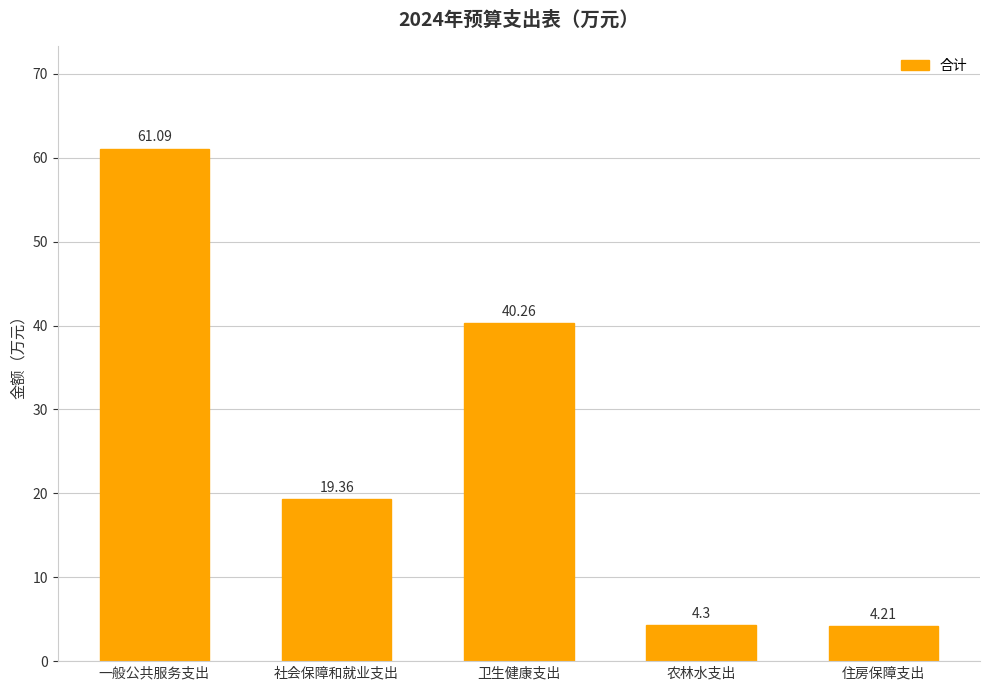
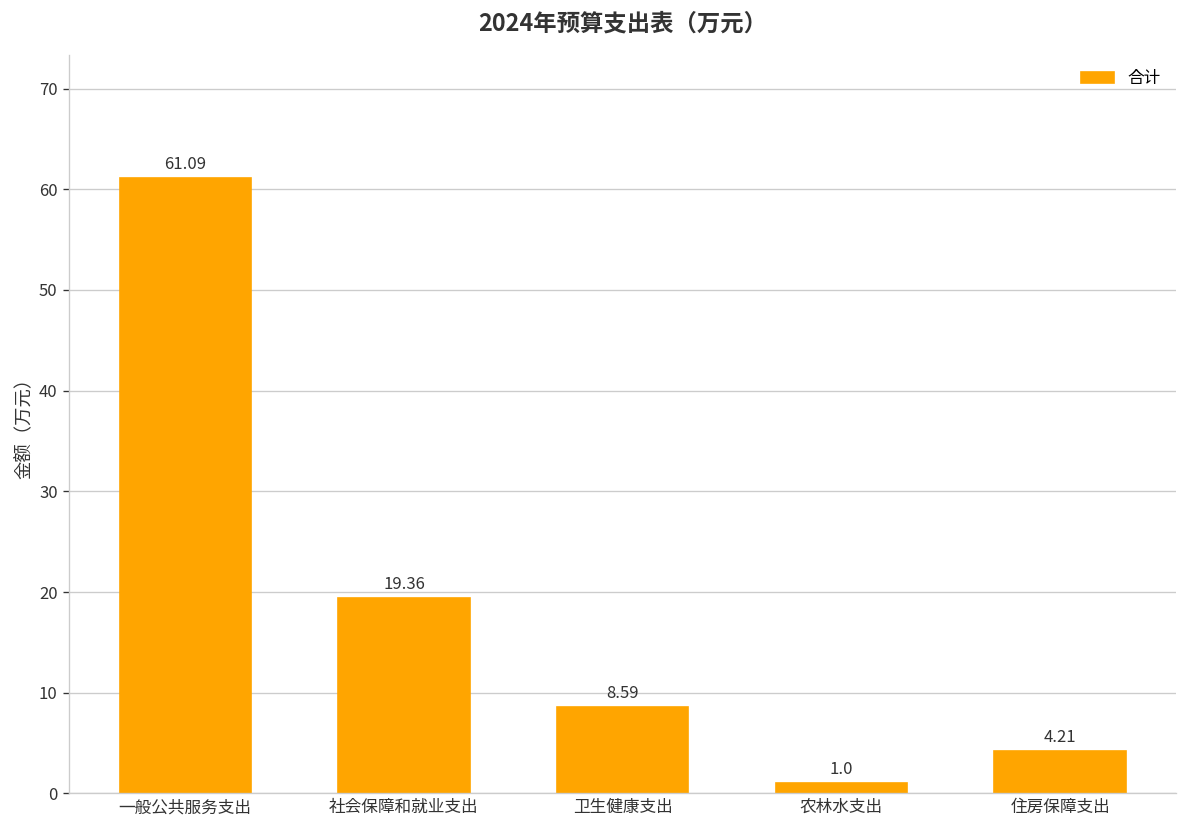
  {
    "一般公共服务支出": 61.09,
    "社会保障和就业支出": 19.36,
-   "卫生健康支出": 40.26,
-   "农林水支出": 4.3,
+   "卫生健康支出": 8.59,
+   "农林水支出": 1.0,
    "住房保障支出": 4.21
  }
